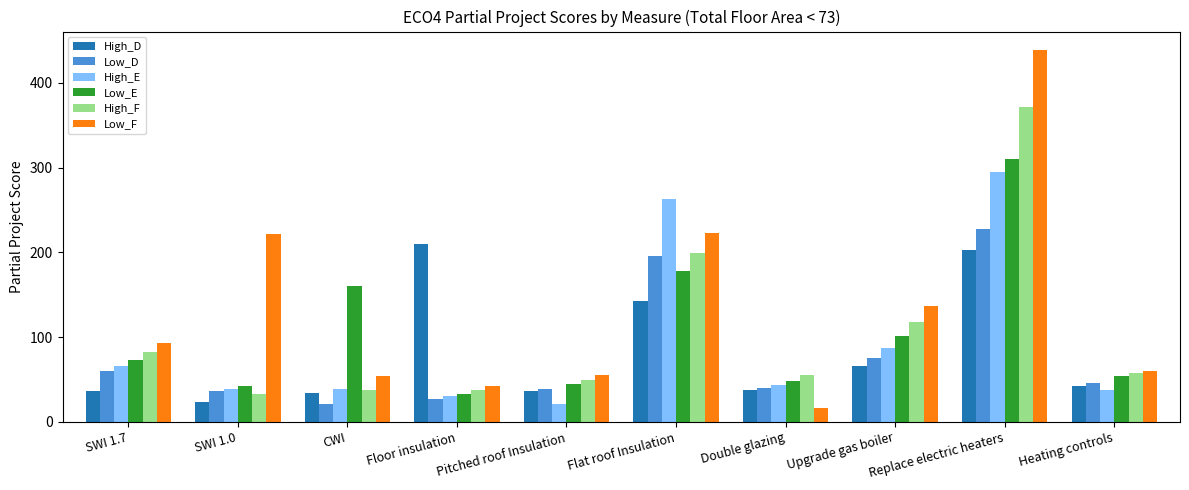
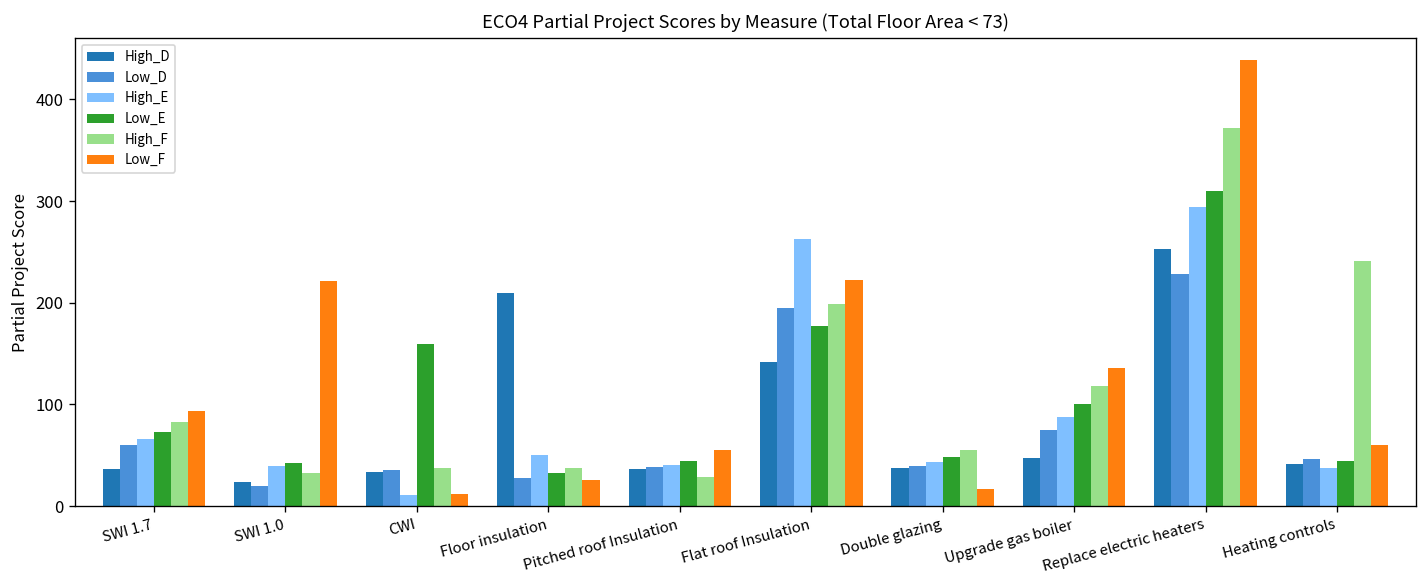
  {
    "High_D": {
      "SWI 1.7": 40,
      "SWI 1.0": 20,
      "CWI": 30,
      "Floor insulation": 210,
      "Pitched roof Insulation": 40,
      "Flat roof Insulation": 140,
      "Double glazing": 40,
-     "Upgrade gas boiler": 70,
-     "Replace electric heaters": 200,
+     "Upgrade gas boiler": 50,
+     "Replace electric heaters": 250,
      "Heating controls": 40
    },
    "Low_D": {
      "SWI 1.7": 60,
-     "SWI 1.0": 40,
-     "CWI": 20,
+     "SWI 1.0": 20,
+     "CWI": 40,
      "Floor insulation": 30,
      "Pitched roof Insulation": 40,
      "Flat roof Insulation": 200,
      "Double glazing": 40,
      "Upgrade gas boiler": 70,
      "Replace electric heaters": 230,
      "Heating controls": 50
    },
    "High_E": {
      "SWI 1.7": 70,
      "SWI 1.0": 40,
-     "CWI": 40,
-     "Floor insulation": 30,
-     "Pitched roof Insulation": 20,
+     "CWI": 10,
+     "Floor insulation": 50,
+     "Pitched roof Insulation": 40,
      "Flat roof Insulation": 260,
      "Double glazing": 40,
      "Upgrade gas boiler": 90,
      "Replace electric heaters": 290,
      "Heating controls": 40
    },
    "Low_E": {
      "SWI 1.7": 70,
      "SWI 1.0": 40,
      "CWI": 160,
      "Floor insulation": 30,
      "Pitched roof Insulation": 40,
      "Flat roof Insulation": 180,
      "Double glazing": 50,
      "Upgrade gas boiler": 100,
      "Replace electric heaters": 310,
-     "Heating controls": 50
+     "Heating controls": 40
    },
    "High_F": {
      "SWI 1.7": 80,
      "SWI 1.0": 30,
      "CWI": 40,
      "Floor insulation": 40,
-     "Pitched roof Insulation": 50,
+     "Pitched roof Insulation": 30,
      "Flat roof Insulation": 200,
      "Double glazing": 60,
      "Upgrade gas boiler": 120,
      "Replace electric heaters": 370,
-     "Heating controls": 60
+     "Heating controls": 240
    },
    "Low_F": {
      "SWI 1.7": 90,
      "SWI 1.0": 220,
-     "CWI": 50,
-     "Floor insulation": 40,
+     "CWI": 10,
+     "Floor insulation": 30,
      "Pitched roof Insulation": 60,
      "Flat roof Insulation": 220,
      "Double glazing": 20,
      "Upgrade gas boiler": 140,
      "Replace electric heaters": 440,
      "Heating controls": 60
    }
  }
